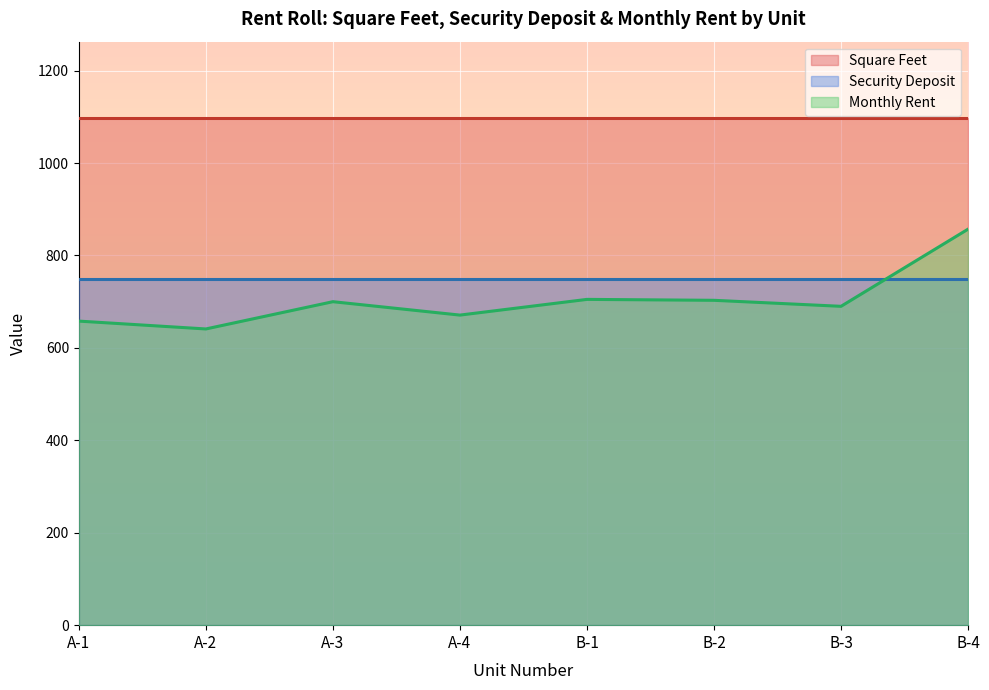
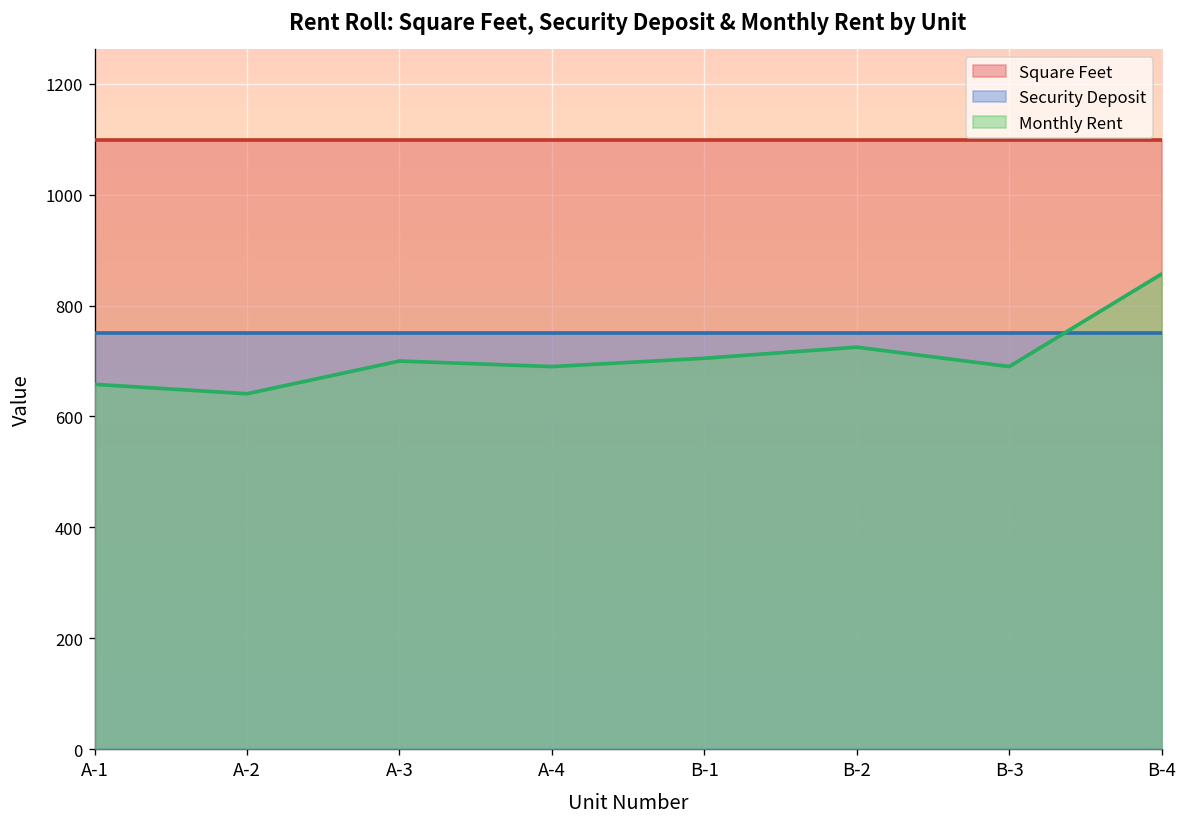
  {
    "Square Feet": {
      "A-1": 1100,
      "A-2": 1100,
      "A-3": 1100,
      "A-4": 1100,
      "B-1": 1100,
      "B-2": 1100,
      "B-3": 1100,
      "B-4": 1100
    },
    "Security Deposit": {
      "A-1": 750,
      "A-2": 750,
      "A-3": 750,
      "A-4": 750,
      "B-1": 750,
      "B-2": 750,
      "B-3": 750,
      "B-4": 750
    },
    "Monthly Rent": {
      "A-1": 660,
      "A-2": 640,
      "A-3": 700,
-     "A-4": 670,
+     "A-4": 690,
      "B-1": 710,
-     "B-2": 700,
+     "B-2": 730,
      "B-3": 690,
      "B-4": 860
    }
  }
